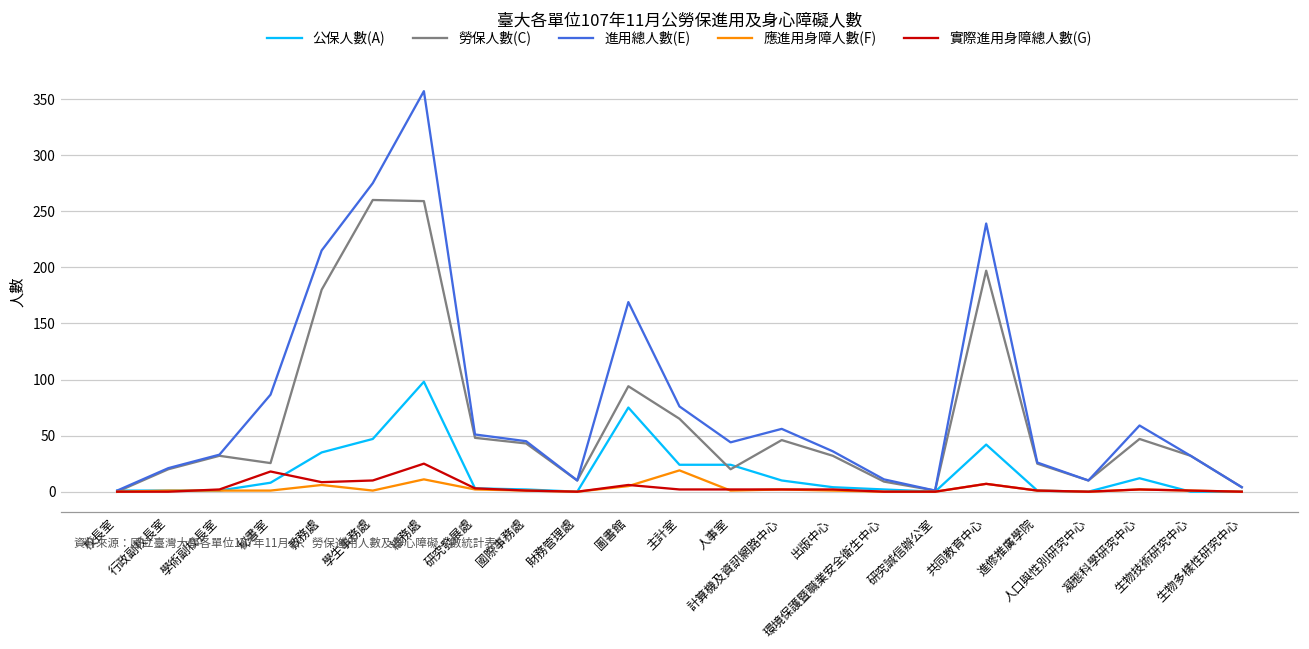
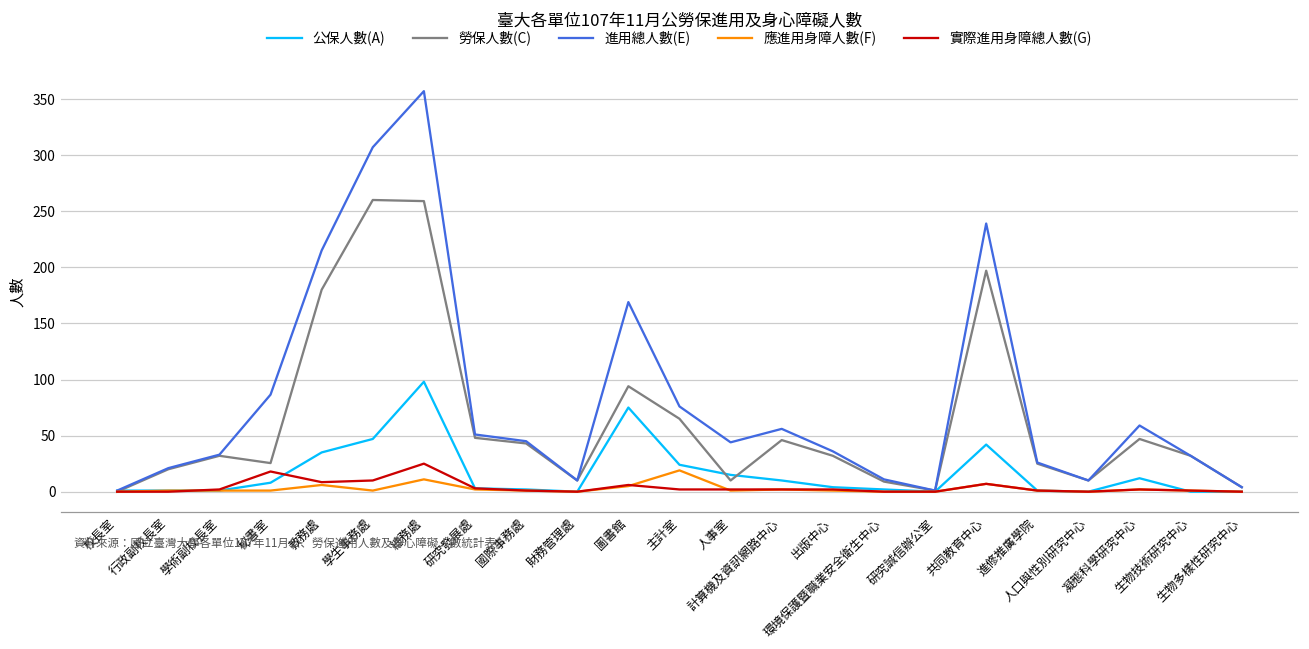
  {
    "公保人數(A)": {
      "秘書室": 8,
      "教務處": 35,
      "學生事務處": 47,
      "總務處": 98,
      "圖書館": 75,
      "主計室": 24,
-     "人事室": 24,
+     "人事室": 15,
      "計算機及資訊網路中心": 10,
      "共同教育中心": 42,
      "凝態科學研究中心": 12
    },
    "勞保人數(C)": {
      "秘書室": 26,
      "教務處": 180,
      "學生事務處": 260,
      "總務處": 259,
      "研究發展處": 48,
      "圖書館": 94,
      "主計室": 65,
-     "人事室": 20,
+     "人事室": 10,
      "計算機及資訊網路中心": 46,
      "出版中心": 32,
      "共同教育中心": 197,
      "凝態科學研究中心": 47
    },
    "進用總人數(E)": {
      "秘書室": 87,
      "教務處": 215,
-     "學生事務處": 275,
+     "學生事務處": 307,
      "總務處": 357,
      "研究發展處": 51,
      "圖書館": 169,
      "主計室": 76,
      "人事室": 44,
      "計算機及資訊網路中心": 56,
      "出版中心": 36,
      "共同教育中心": 239,
      "凝態科學研究中心": 59
    },
    "應進用身障人數(F)": {
      "秘書室": 1,
      "教務處": 6,
      "學生事務處": 1,
      "總務處": 11,
      "主計室": 19
    },
    "實際進用身障總人數(G)": {
      "秘書室": 18,
      "教務處": 9,
      "學生事務處": 10,
      "總務處": 25,
      "主計室": 2
    }
  }
